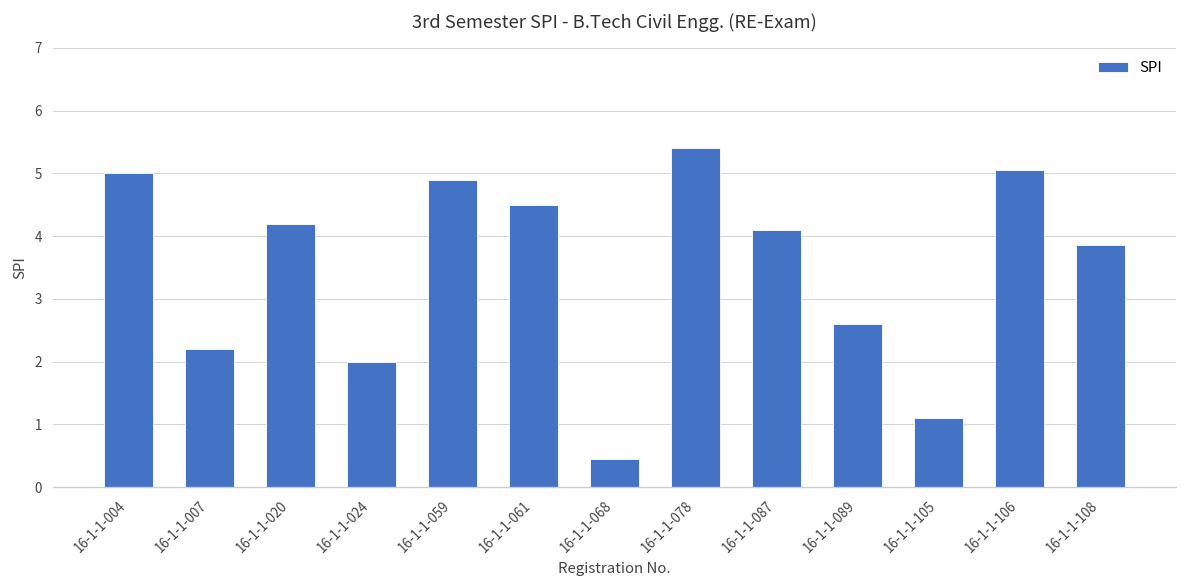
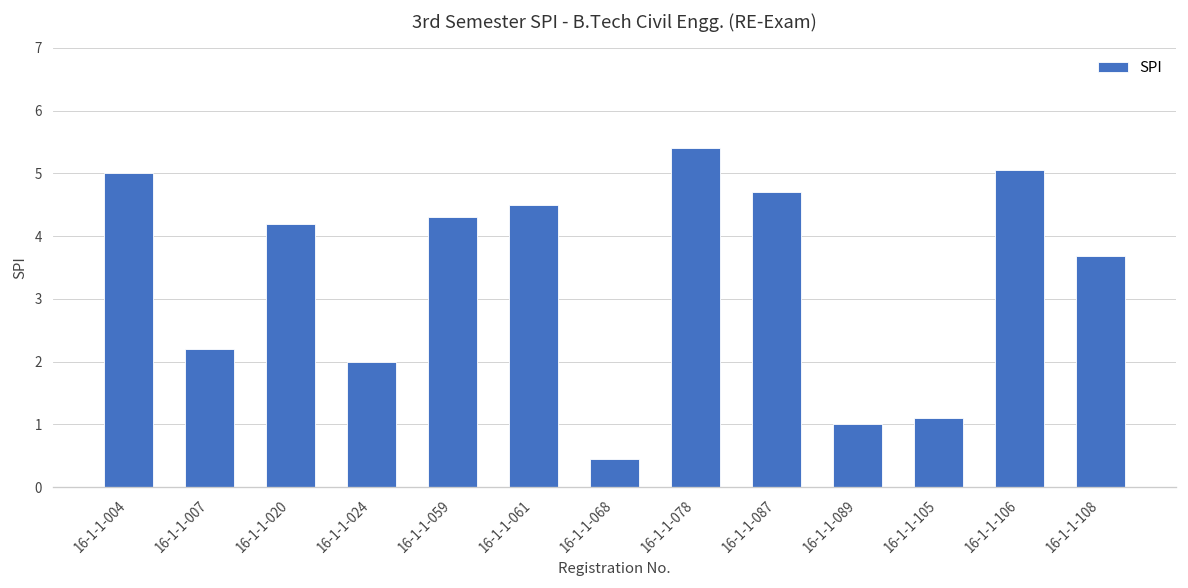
  {
    "16-1-1-004": 5.0,
    "16-1-1-007": 2.2,
    "16-1-1-020": 4.2,
    "16-1-1-024": 2.0,
-   "16-1-1-059": 4.9,
+   "16-1-1-059": 4.3,
    "16-1-1-061": 4.5,
    "16-1-1-068": 0.4,
    "16-1-1-078": 5.4,
-   "16-1-1-087": 4.1,
-   "16-1-1-089": 2.6,
+   "16-1-1-087": 4.7,
+   "16-1-1-089": 1.0,
    "16-1-1-105": 1.1,
    "16-1-1-106": 5.1,
-   "16-1-1-108": 3.9
+   "16-1-1-108": 3.7
  }
